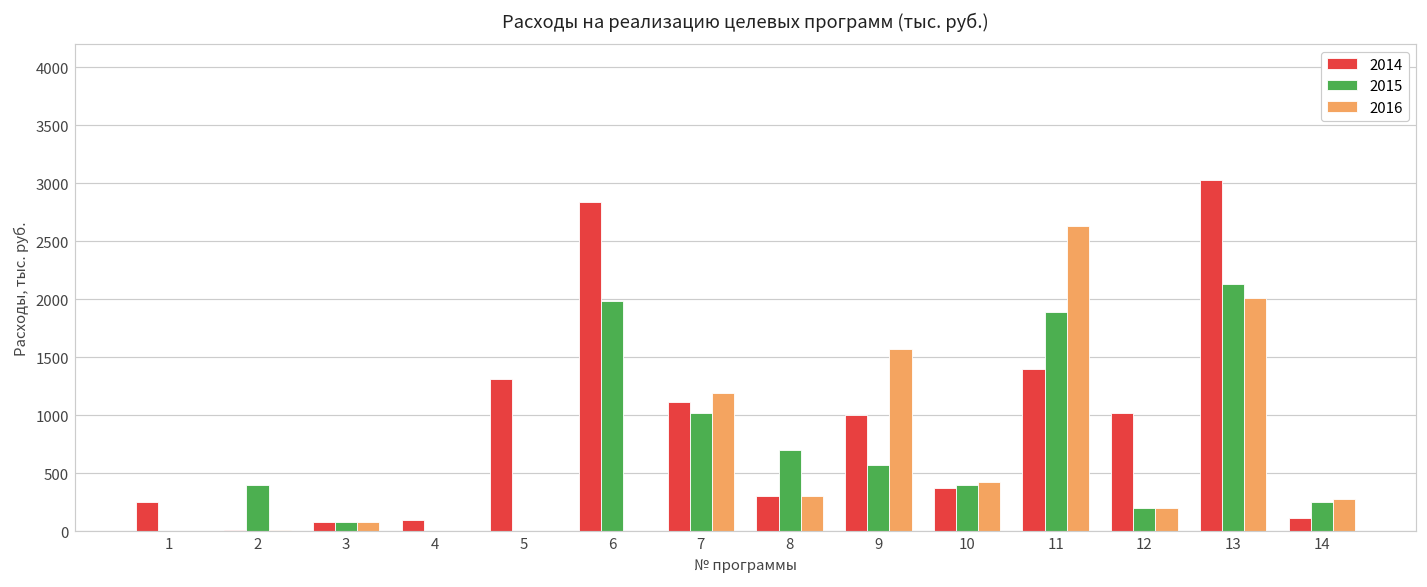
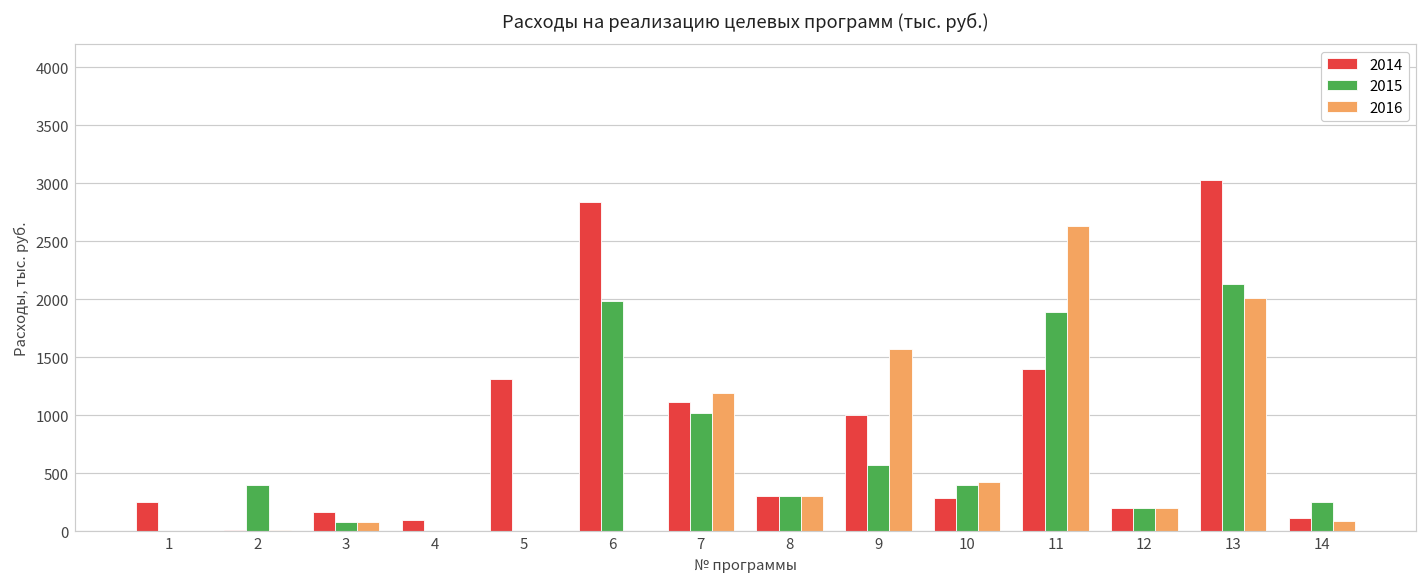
  {
    "2014": {
      "1": 300,
-     "3": 100,
+     "3": 200,
      "4": 100,
      "5": 1300,
      "6": 2800,
      "7": 1100,
      "8": 300,
      "9": 1000,
-     "10": 400,
+     "10": 300,
      "11": 1400,
-     "12": 1000,
+     "12": 200,
      "13": 3000,
      "14": 100
    },
    "2015": {
      "1": 0,
      "2": 400,
      "3": 100,
      "4": 0,
      "5": 0,
      "6": 2000,
      "7": 1000,
-     "8": 700,
+     "8": 300,
      "9": 600,
      "10": 400,
      "11": 1900,
      "12": 200,
      "13": 2100,
      "14": 300
    },
    "2016": {
      "1": 0,
      "3": 100,
      "4": 0,
      "5": 0,
      "6": 0,
      "7": 1200,
      "8": 300,
      "9": 1600,
      "10": 400,
      "11": 2600,
      "12": 200,
      "13": 2000,
-     "14": 300
+     "14": 100
    }
  }
